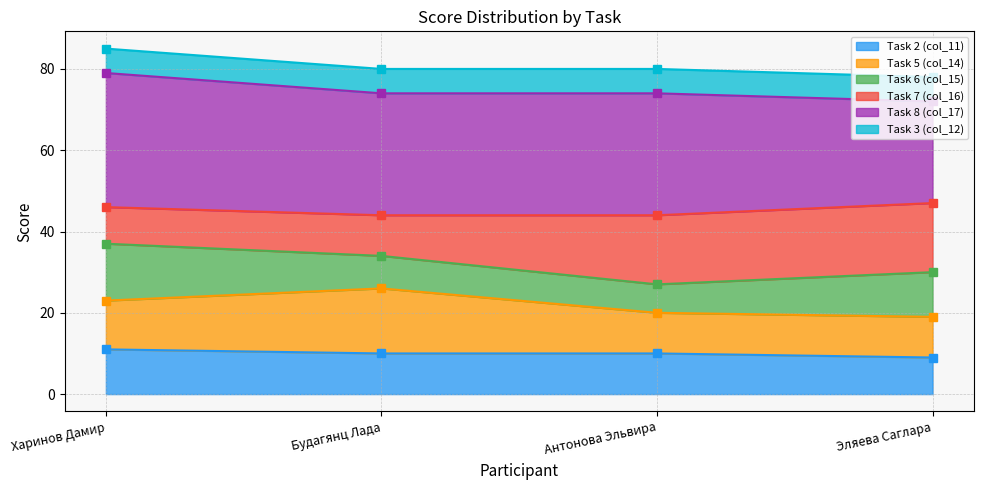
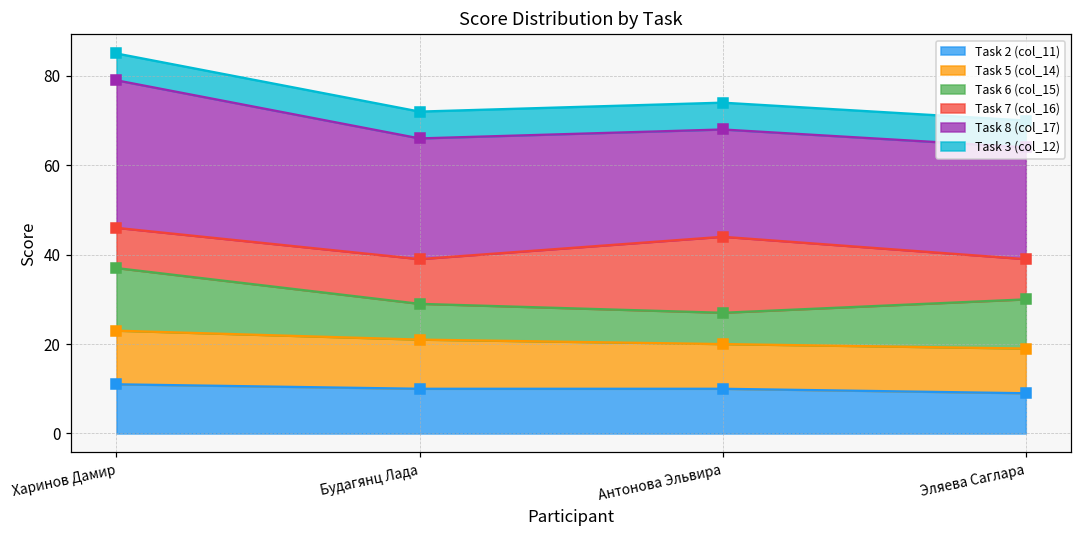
  {
    "Task 5 (col_14)": {
      "Харинов Дамир": 12,
-     "Будагянц Лада": 16,
+     "Будагянц Лада": 11,
      "Антонова Эльвира": 10,
      "Эляева Саглара": 10
    },
    "Task 6 (col_15)": {
      "Харинов Дамир": 14,
      "Будагянц Лада": 8,
      "Антонова Эльвира": 7,
      "Эляева Саглара": 11
    },
    "Task 7 (col_16)": {
      "Харинов Дамир": 9,
      "Будагянц Лада": 10,
      "Антонова Эльвира": 17,
-     "Эляева Саглара": 17
+     "Эляева Саглара": 9
    },
    "Task 8 (col_17)": {
      "Харинов Дамир": 33,
-     "Будагянц Лада": 30,
-     "Антонова Эльвира": 30
+     "Будагянц Лада": 27,
+     "Антонова Эльвира": 24
    }
  }
